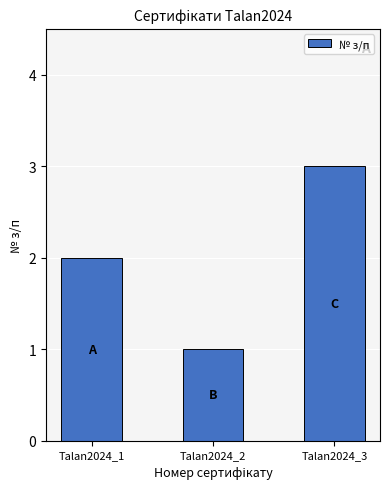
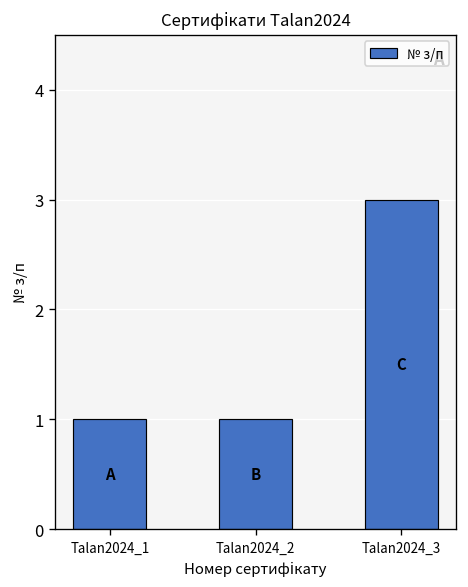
  {
-   "Talan2024_1": 2,
+   "Talan2024_1": 1,
    "Talan2024_2": 1,
    "Talan2024_3": 3
  }
